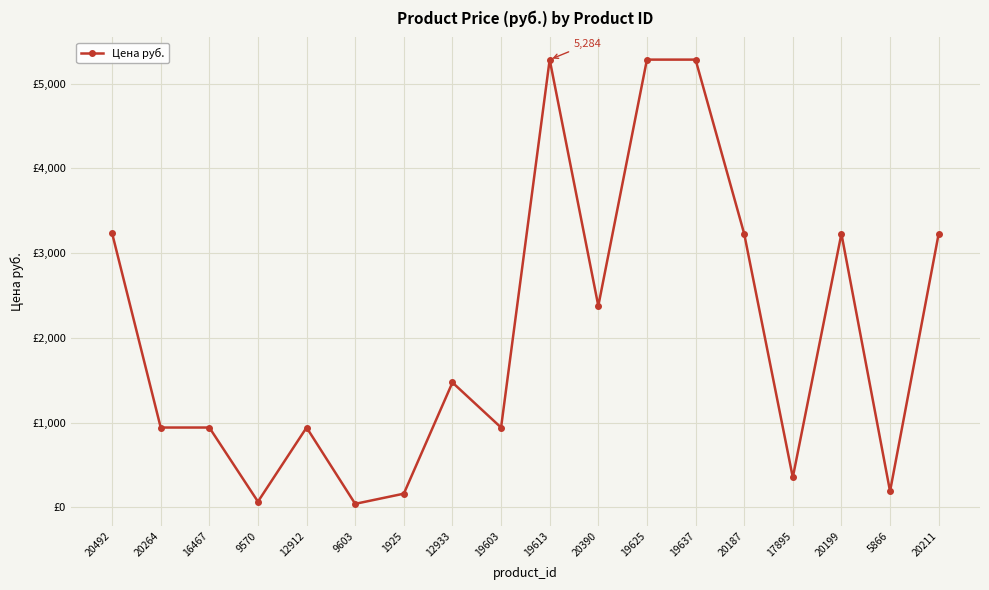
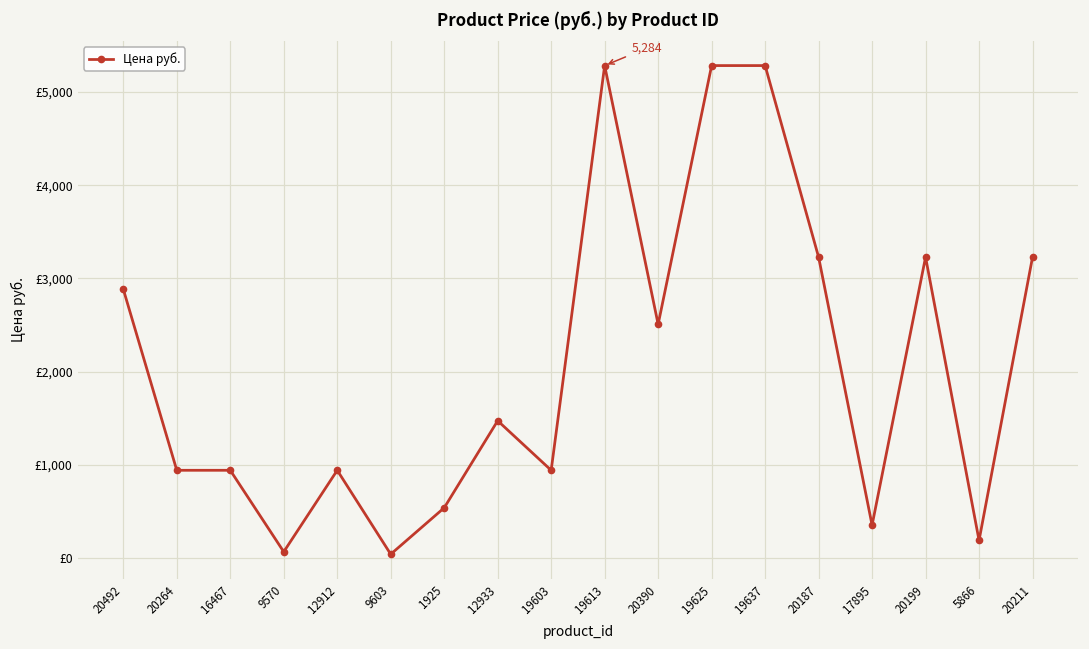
  {
-   "20492": "£3,200",
+   "20492": "£2,900",
    "20264": "£900",
    "16467": "£900",
    "9570": "£100",
    "12912": "£900",
    "9603": "£0",
-   "1925": "£200",
+   "1925": "£500",
    "12933": "£1,500",
    "19603": "£900",
-   "20390": "£2,400",
+   "20390": "£2,500",
    "19625": "£5,300",
    "19637": "£5,300",
    "20187": "£3,200",
    "17895": "£400",
    "20199": "£3,200",
    "5866": "£200",
    "20211": "£3,200"
  }
